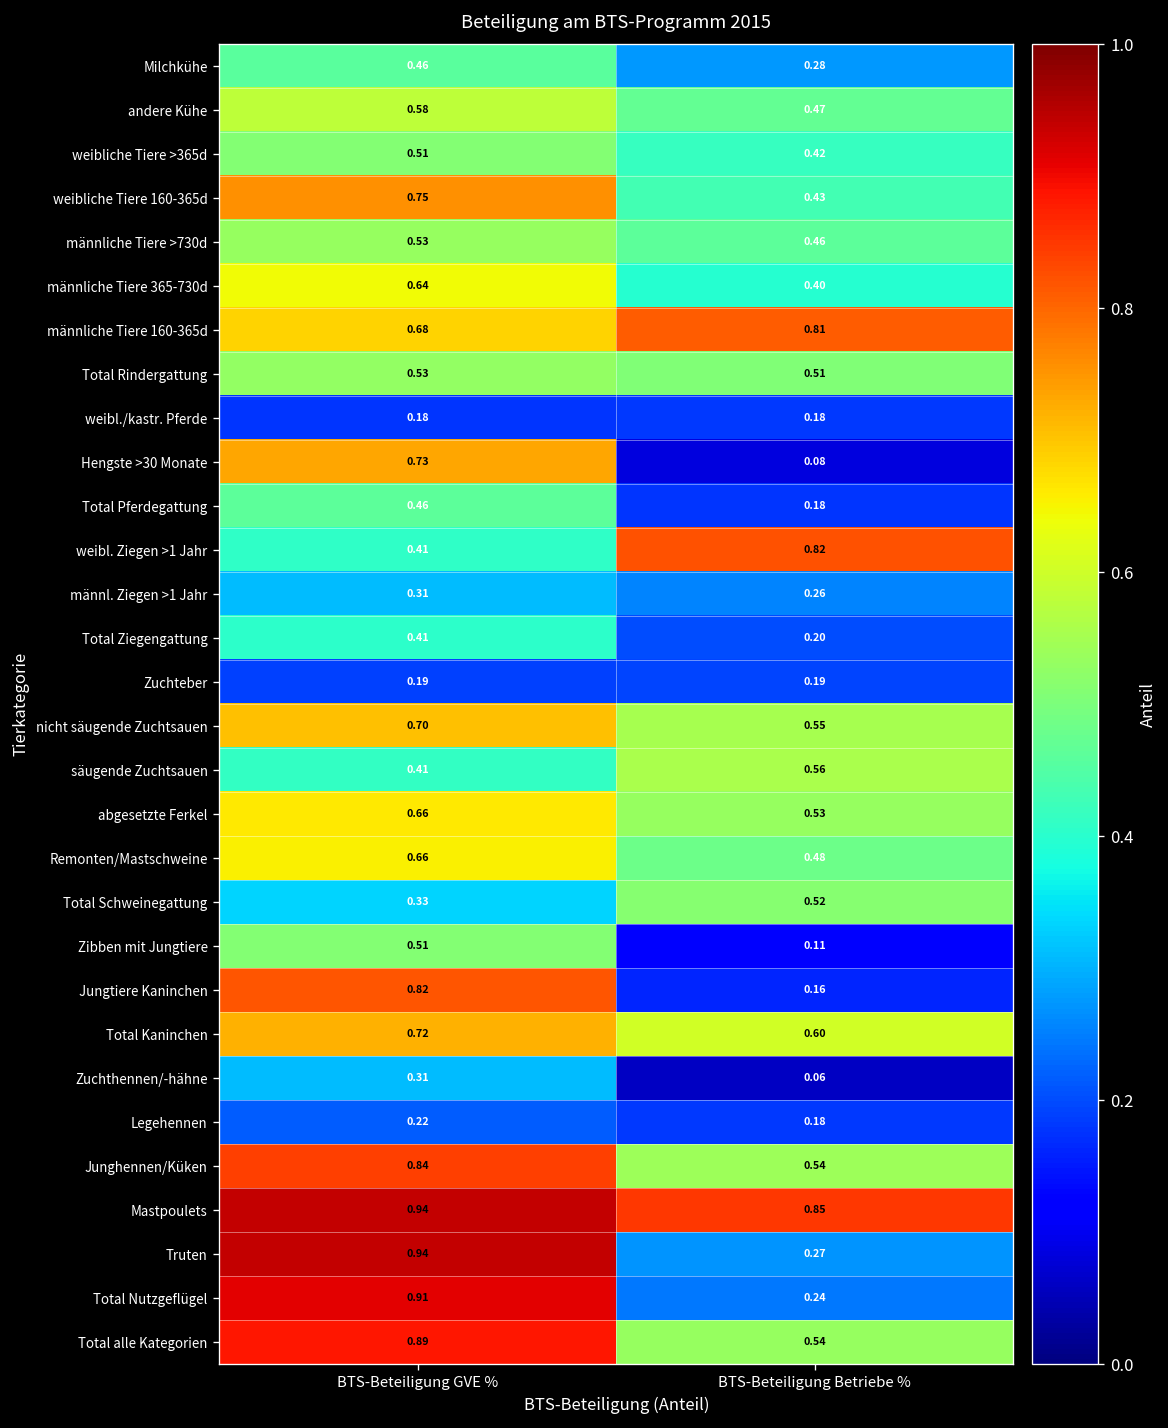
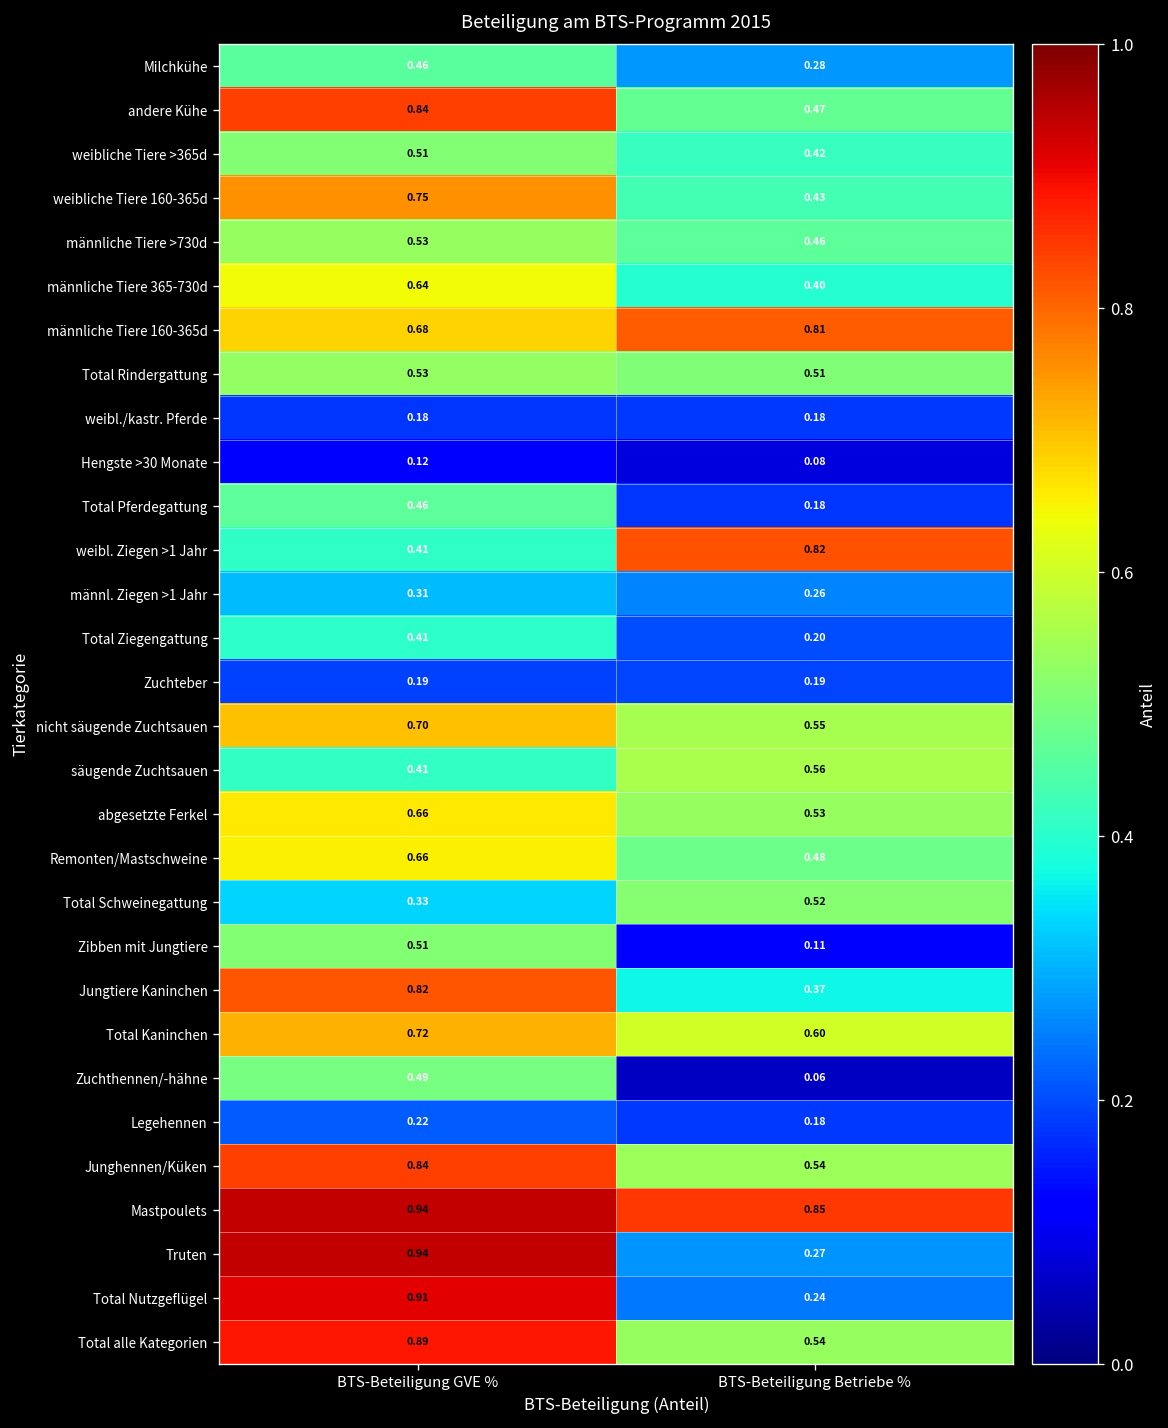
  {
    "Milchkühe": {
      "BTS-Beteiligung GVE %": 0.46,
      "BTS-Beteiligung Betriebe %": 0.28
    },
    "andere Kühe": {
-     "BTS-Beteiligung GVE %": 0.58,
+     "BTS-Beteiligung GVE %": 0.84,
      "BTS-Beteiligung Betriebe %": 0.47
    },
    "weibliche Tiere >365d": {
      "BTS-Beteiligung GVE %": 0.51,
      "BTS-Beteiligung Betriebe %": 0.42
    },
    "weibliche Tiere 160-365d": {
      "BTS-Beteiligung GVE %": 0.75,
      "BTS-Beteiligung Betriebe %": 0.43
    },
    "männliche Tiere >730d": {
      "BTS-Beteiligung GVE %": 0.53,
      "BTS-Beteiligung Betriebe %": 0.46
    },
    "männliche Tiere 365-730d": {
      "BTS-Beteiligung GVE %": 0.64,
      "BTS-Beteiligung Betriebe %": 0.40
    },
    "männliche Tiere 160-365d": {
      "BTS-Beteiligung GVE %": 0.68,
      "BTS-Beteiligung Betriebe %": 0.81
    },
    "Total Rindergattung": {
      "BTS-Beteiligung GVE %": 0.53,
      "BTS-Beteiligung Betriebe %": 0.51
    },
    "weibl./kastr. Pferde": {
      "BTS-Beteiligung GVE %": 0.18,
      "BTS-Beteiligung Betriebe %": 0.18
    },
    "Hengste >30 Monate": {
-     "BTS-Beteiligung GVE %": 0.73,
+     "BTS-Beteiligung GVE %": 0.12,
      "BTS-Beteiligung Betriebe %": 0.08
    },
    "Total Pferdegattung": {
      "BTS-Beteiligung GVE %": 0.46,
      "BTS-Beteiligung Betriebe %": 0.18
    },
    "weibl. Ziegen >1 Jahr": {
      "BTS-Beteiligung GVE %": 0.41,
      "BTS-Beteiligung Betriebe %": 0.82
    },
    "männl. Ziegen >1 Jahr": {
      "BTS-Beteiligung GVE %": 0.31,
      "BTS-Beteiligung Betriebe %": 0.26
    },
    "Total Ziegengattung": {
      "BTS-Beteiligung GVE %": 0.41,
      "BTS-Beteiligung Betriebe %": 0.20
    },
    "Zuchteber": {
      "BTS-Beteiligung GVE %": 0.19,
      "BTS-Beteiligung Betriebe %": 0.19
    },
    "nicht säugende Zuchtsauen": {
      "BTS-Beteiligung GVE %": 0.70,
      "BTS-Beteiligung Betriebe %": 0.55
    },
    "säugende Zuchtsauen": {
      "BTS-Beteiligung GVE %": 0.41,
      "BTS-Beteiligung Betriebe %": 0.56
    },
    "abgesetzte Ferkel": {
      "BTS-Beteiligung GVE %": 0.66,
      "BTS-Beteiligung Betriebe %": 0.53
    },
    "Remonten/Mastschweine": {
      "BTS-Beteiligung GVE %": 0.66,
      "BTS-Beteiligung Betriebe %": 0.48
    },
    "Total Schweinegattung": {
      "BTS-Beteiligung GVE %": 0.33,
      "BTS-Beteiligung Betriebe %": 0.52
    },
    "Zibben mit Jungtiere": {
      "BTS-Beteiligung GVE %": 0.51,
      "BTS-Beteiligung Betriebe %": 0.11
    },
    "Jungtiere Kaninchen": {
      "BTS-Beteiligung GVE %": 0.82,
-     "BTS-Beteiligung Betriebe %": 0.16
+     "BTS-Beteiligung Betriebe %": 0.37
    },
    "Total Kaninchen": {
      "BTS-Beteiligung GVE %": 0.72,
      "BTS-Beteiligung Betriebe %": 0.60
    },
    "Zuchthennen/-hähne": {
-     "BTS-Beteiligung GVE %": 0.31,
+     "BTS-Beteiligung GVE %": 0.49,
      "BTS-Beteiligung Betriebe %": 0.06
    },
    "Legehennen": {
      "BTS-Beteiligung GVE %": 0.22,
      "BTS-Beteiligung Betriebe %": 0.18
    },
    "Junghennen/Küken": {
      "BTS-Beteiligung GVE %": 0.84,
      "BTS-Beteiligung Betriebe %": 0.54
    },
    "Mastpoulets": {
      "BTS-Beteiligung GVE %": 0.94,
      "BTS-Beteiligung Betriebe %": 0.85
    },
    "Truten": {
      "BTS-Beteiligung GVE %": 0.94,
      "BTS-Beteiligung Betriebe %": 0.27
    },
    "Total Nutzgeflügel": {
      "BTS-Beteiligung GVE %": 0.91,
      "BTS-Beteiligung Betriebe %": 0.24
    },
    "Total alle Kategorien": {
      "BTS-Beteiligung GVE %": 0.89,
      "BTS-Beteiligung Betriebe %": 0.54
    }
  }
